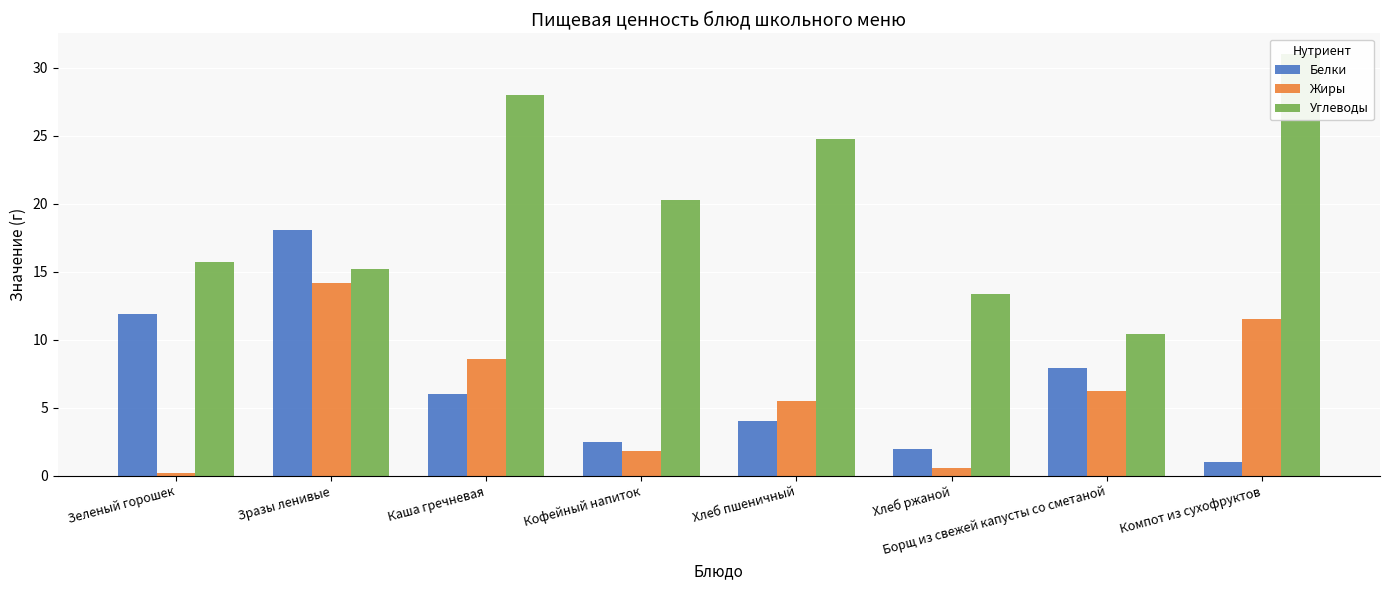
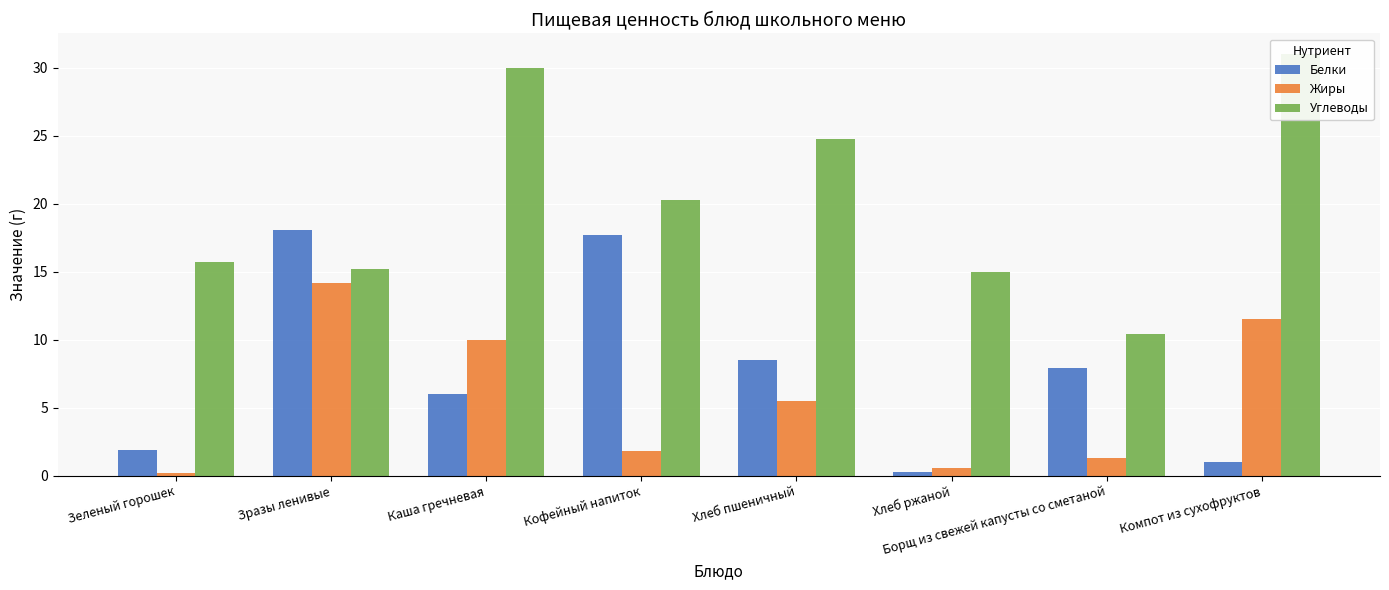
  {
    "Белки": {
-     "Зеленый горошек": 11.9,
+     "Зеленый горошек": 1.9,
      "Зразы ленивые": 18.1,
      "Каша гречневая": 6.0,
-     "Кофейный напиток": 2.5,
-     "Хлеб пшеничный": 4.0,
-     "Хлеб ржаной": 2.0,
+     "Кофейный напиток": 17.7,
+     "Хлеб пшеничный": 8.5,
+     "Хлеб ржаной": 0.3,
      "Борщ из свежей капусты со сметаной": 7.9,
      "Компот из сухофруктов": 1.0
    },
    "Жиры": {
      "Зеленый горошек": 0.2,
      "Зразы ленивые": 14.2,
-     "Каша гречневая": 8.6,
+     "Каша гречневая": 10.0,
      "Кофейный напиток": 1.8,
      "Хлеб пшеничный": 5.5,
      "Хлеб ржаной": 0.6,
-     "Борщ из свежей капусты со сметаной": 6.2,
+     "Борщ из свежей капусты со сметаной": 1.3,
      "Компот из сухофруктов": 11.5
    },
    "Углеводы": {
      "Зеленый горошек": 15.7,
      "Зразы ленивые": 15.2,
-     "Каша гречневая": 28,
+     "Каша гречневая": 30,
      "Кофейный напиток": 20.3,
      "Хлеб пшеничный": 24.8,
-     "Хлеб ржаной": 13.4,
+     "Хлеб ржаной": 15.0,
      "Борщ из свежей капусты со сметаной": 10.4
    }
  }
